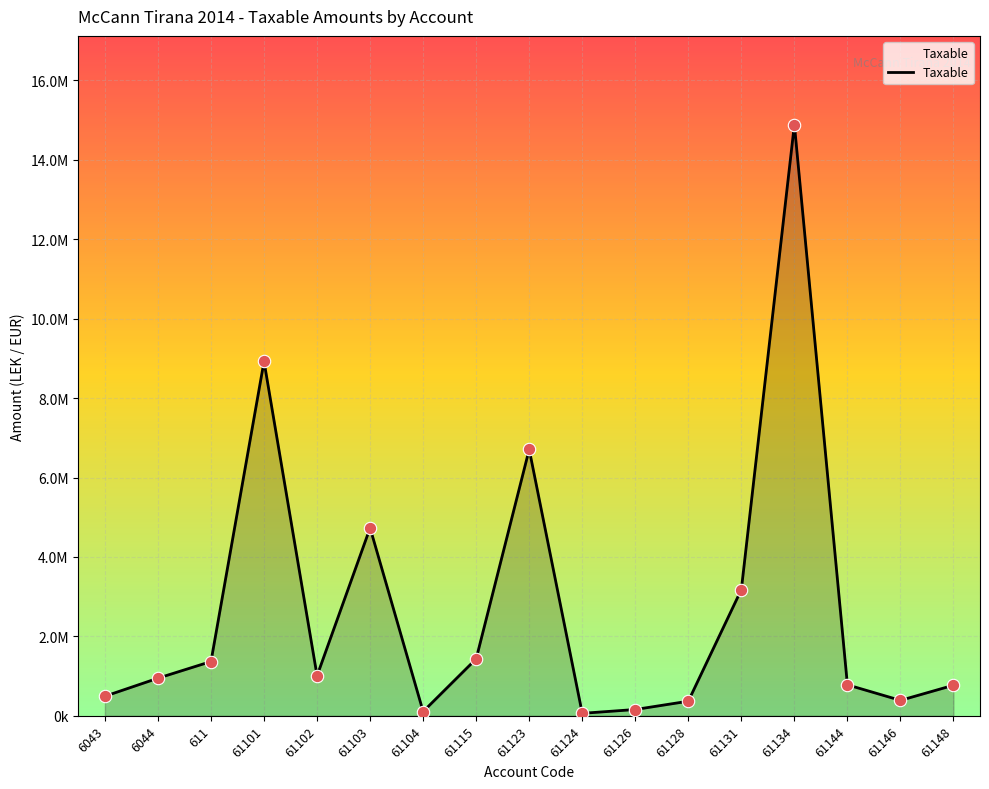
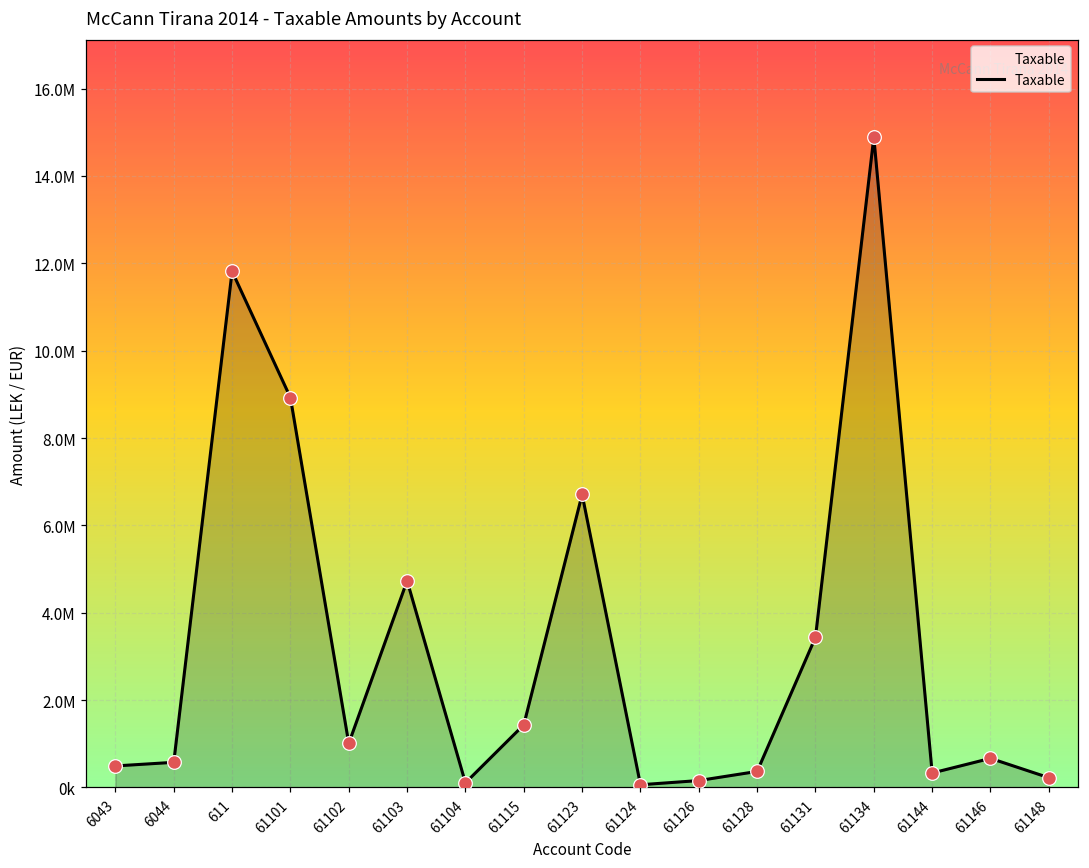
  {
    "6043": 500000,
-   "6044": 900000,
-   "611": 1400000,
+   "6044": 600000,
+   "611": 11800000,
    "61101": 8900000,
    "61102": 1000000,
    "61103": 4700000,
    "61104": 100000,
    "61115": 1400000,
    "61123": 6700000,
    "61124": 100000,
    "61126": 200000,
    "61128": 400000,
-   "61131": 3200000,
+   "61131": 3400000,
    "61134": 14900000,
-   "61144": 800000,
-   "61146": 400000,
-   "61148": 800000
+   "61144": 300000,
+   "61146": 700000,
+   "61148": 200000
  }
